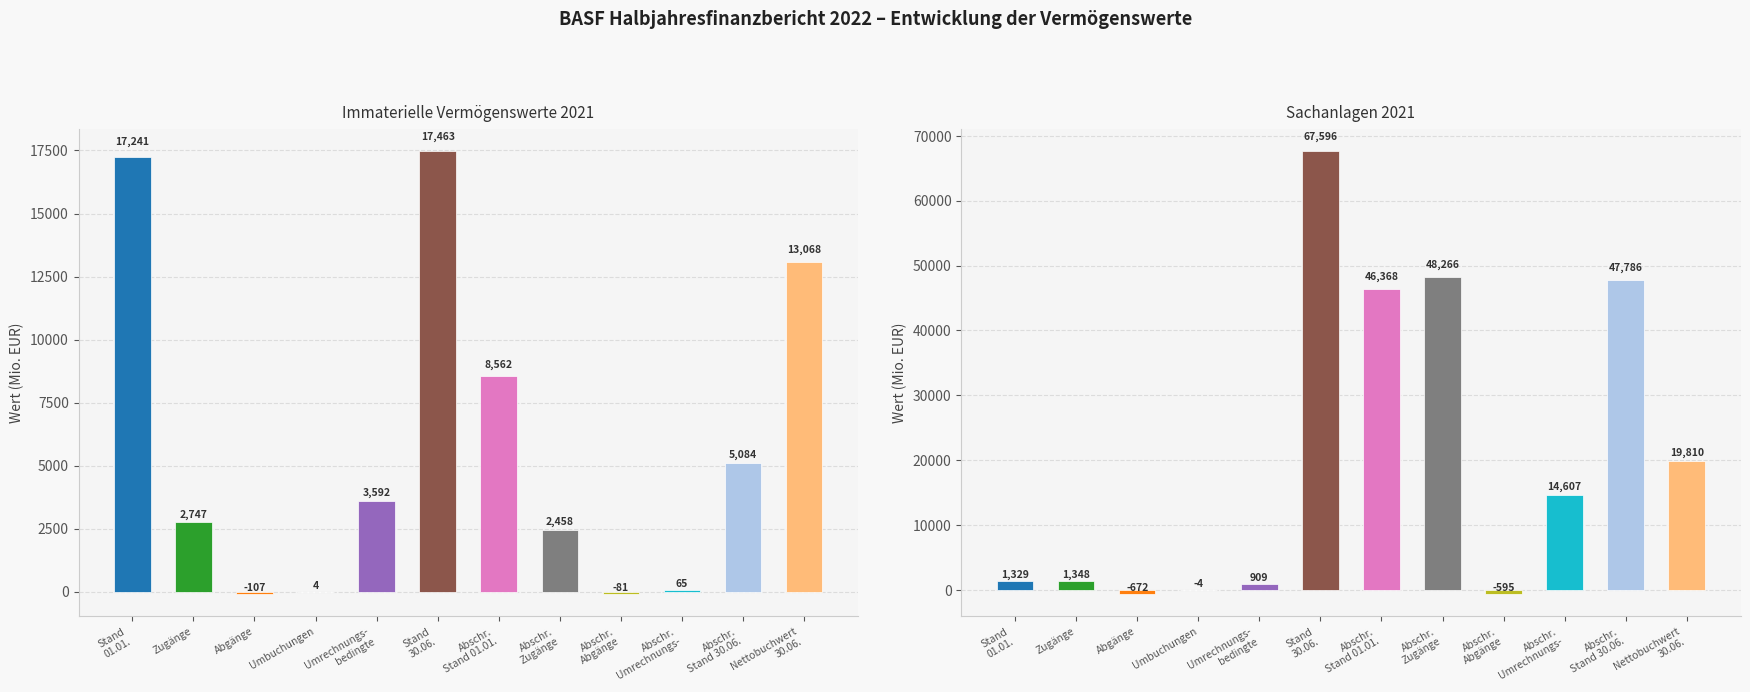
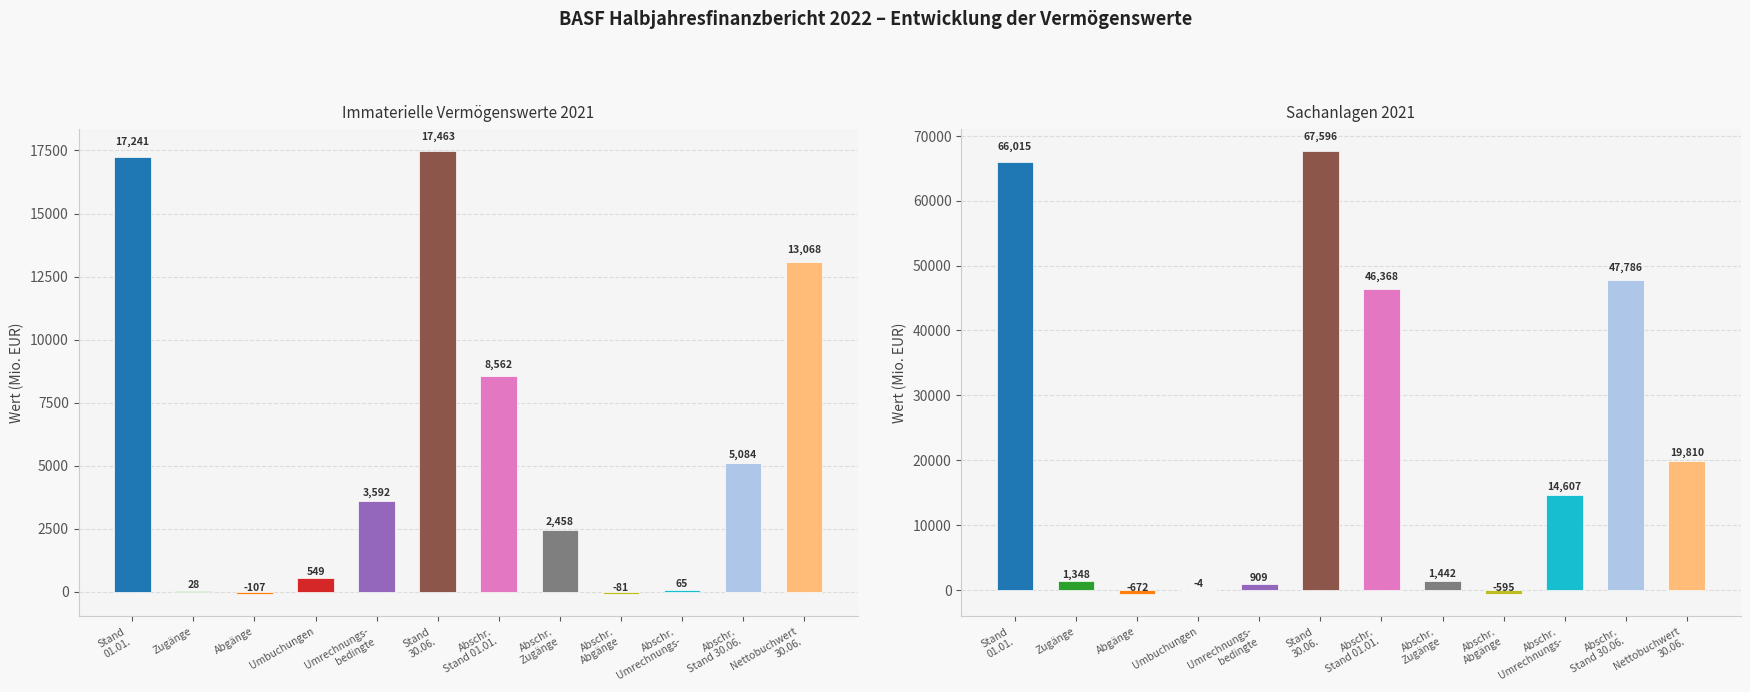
  {
    "Immaterielle Vermögenswerte 2021": {
      "Stand 01.01.": "17,241",
-     "Zugänge": "2,747",
+     "Zugänge": "28",
      "Abgänge": "-107",
-     "Umbuchungen": "4",
+     "Umbuchungen": "549",
      "Umrechnungs- bedingte": "3,592",
      "Stand 30.06.": "17,463",
      "Abschr. Stand 01.01.": "8,562",
      "Abschr. Zugänge": "2,458",
      "Abschr. Abgänge": "-81",
      "Abschr. Umrechnungs-": "65",
      "Abschr. Stand 30.06.": "5,084",
      "Nettobuchwert 30.06.": "13,068"
    },
    "Sachanlagen 2021": {
-     "Stand 01.01.": "1,329",
+     "Stand 01.01.": "66,015",
      "Zugänge": "1,348",
      "Abgänge": "-672",
      "Umbuchungen": "-4",
      "Umrechnungs- bedingte": "909",
      "Stand 30.06.": "67,596",
      "Abschr. Stand 01.01.": "46,368",
-     "Abschr. Zugänge": "48,266",
+     "Abschr. Zugänge": "1,442",
      "Abschr. Abgänge": "-595",
      "Abschr. Umrechnungs-": "14,607",
      "Abschr. Stand 30.06.": "47,786",
      "Nettobuchwert 30.06.": "19,810"
    }
  }
